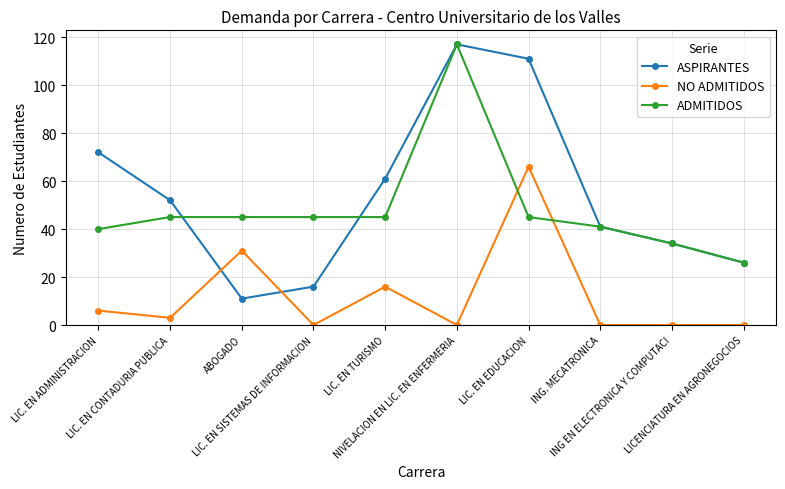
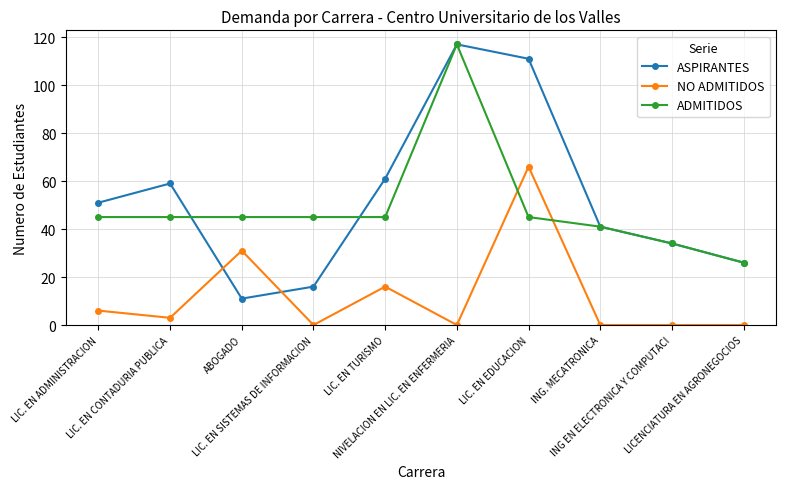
  {
    "ASPIRANTES": {
-     "LIC. EN ADMINISTRACION": 72,
-     "LIC. EN CONTADURIA PUBLICA": 52,
+     "LIC. EN ADMINISTRACION": 51,
+     "LIC. EN CONTADURIA PUBLICA": 59,
      "ABOGADO": 11,
      "LIC. EN SISTEMAS DE INFORMACION": 16,
      "LIC. EN TURISMO": 61,
      "LIC. EN EDUCACION": 111
    },
    "NO ADMITIDOS": {
      "LIC. EN ADMINISTRACION": 6,
      "LIC. EN CONTADURIA PUBLICA": 3,
      "ABOGADO": 31,
      "LIC. EN SISTEMAS DE INFORMACION": 0,
      "LIC. EN TURISMO": 16,
      "NIVELACION EN LIC. EN ENFERMERIA": 0,
      "LIC. EN EDUCACION": 66,
      "ING. MECATRONICA": 0,
      "ING EN ELECTRONICA Y COMPUTACI": 0,
      "LICENCIATURA EN AGRONEGOCIOS": 0
    },
    "ADMITIDOS": {
-     "LIC. EN ADMINISTRACION": 40,
+     "LIC. EN ADMINISTRACION": 45,
      "LIC. EN CONTADURIA PUBLICA": 45,
      "ABOGADO": 45,
      "LIC. EN SISTEMAS DE INFORMACION": 45,
      "LIC. EN TURISMO": 45,
      "LIC. EN EDUCACION": 45
    }
  }
